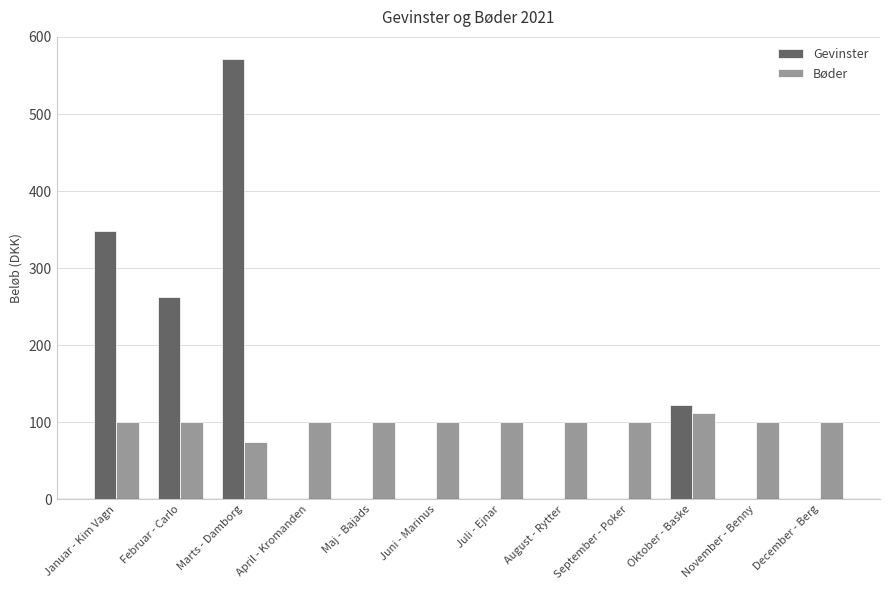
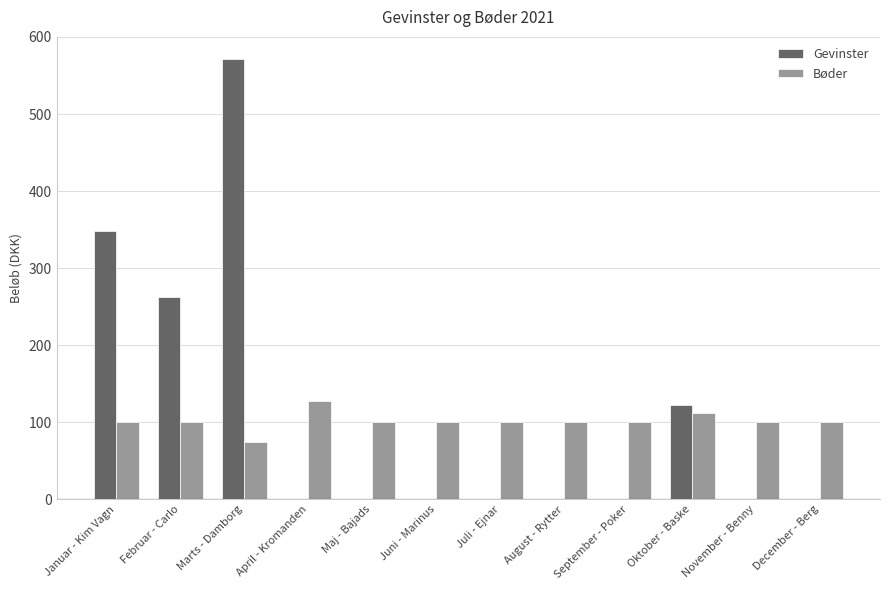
  {
    "Gevinster": {
      "Januar - Kim Vagn": 350,
      "Februar - Carlo": 260,
      "Marts - Damborg": 570,
      "April - Kromanden": 0,
      "Maj - Bajads": 0,
      "Juni - Marinus": 0,
      "Juli - Ejnar": 0,
      "August - Rytter": 0,
      "September - Poker": 0,
      "Oktober - Baske": 120,
      "November - Benny": 0,
      "December - Berg": 0
    },
    "Bøder": {
      "Januar - Kim Vagn": 100,
      "Februar - Carlo": 100,
      "Marts - Damborg": 80,
-     "April - Kromanden": 100,
+     "April - Kromanden": 130,
      "Maj - Bajads": 100,
      "Juni - Marinus": 100,
      "Juli - Ejnar": 100,
      "August - Rytter": 100,
      "September - Poker": 100,
      "Oktober - Baske": 110,
      "November - Benny": 100,
      "December - Berg": 100
    }
  }
